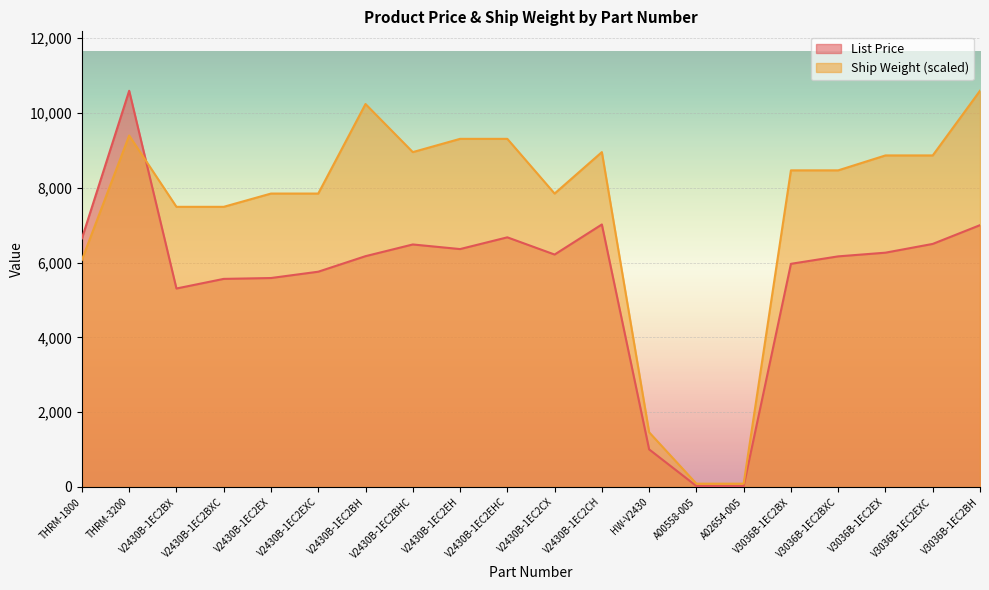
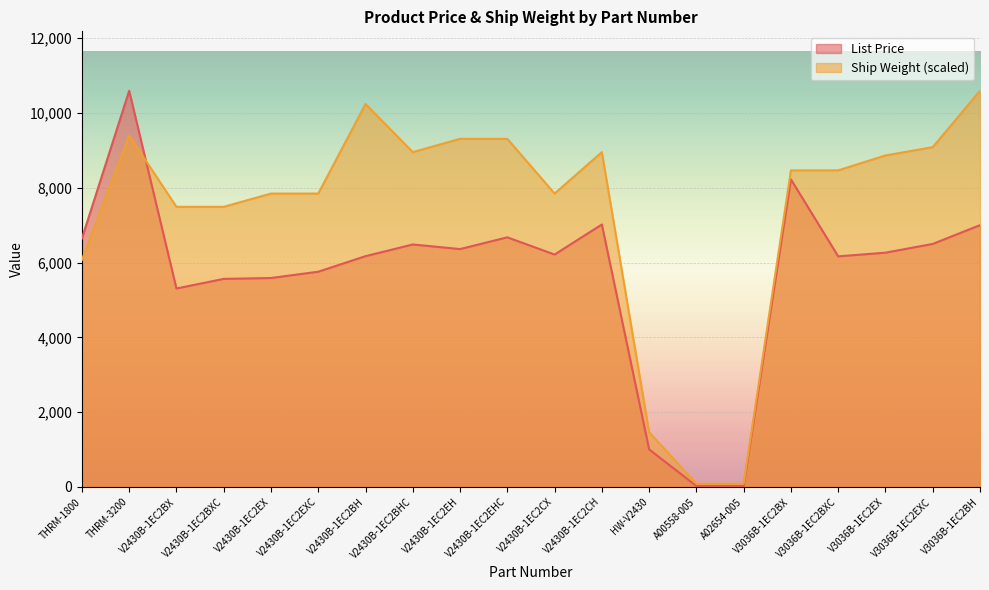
  {
    "List Price": {
      "THRM-1800": "6,600",
      "THRM-3200": "10,600",
      "V2430B-1EC2BX": "5,300",
      "V2430B-1EC2BXC": "5,600",
      "V2430B-1EC2EX": "5,600",
      "V2430B-1EC2EXC": "5,800",
      "V2430B-1EC2BH": "6,200",
      "V2430B-1EC2BHC": "6,500",
      "V2430B-1EC2EH": "6,400",
      "V2430B-1EC2EHC": "6,700",
      "V2430B-1EC2CX": "6,200",
      "V2430B-1EC2CH": "7,000",
      "HW-V2430": "1,000",
-     "V3036B-1EC2BX": "6,000",
+     "V3036B-1EC2BX": "8,200",
      "V3036B-1EC2BXC": "6,200",
      "V3036B-1EC2EX": "6,300",
      "V3036B-1EC2EXC": "6,500",
      "V3036B-1EC2BH": "7,000"
    },
    "Ship Weight (scaled)": {
      "THRM-1800": "6,100",
      "THRM-3200": "9,400",
      "V2430B-1EC2BX": "7,500",
      "V2430B-1EC2BXC": "7,500",
      "V2430B-1EC2EX": "7,800",
      "V2430B-1EC2EXC": "7,800",
      "V2430B-1EC2BH": "10,200",
      "V2430B-1EC2BHC": "9,000",
      "V2430B-1EC2EH": "9,300",
      "V2430B-1EC2EHC": "9,300",
      "V2430B-1EC2CX": "7,800",
      "V2430B-1EC2CH": "9,000",
      "HW-V2430": "1,500",
      "V3036B-1EC2BX": "8,500",
      "V3036B-1EC2BXC": "8,500",
      "V3036B-1EC2EX": "8,900",
-     "V3036B-1EC2EXC": "8,900",
+     "V3036B-1EC2EXC": "9,100",
      "V3036B-1EC2BH": "10,600"
    }
  }
